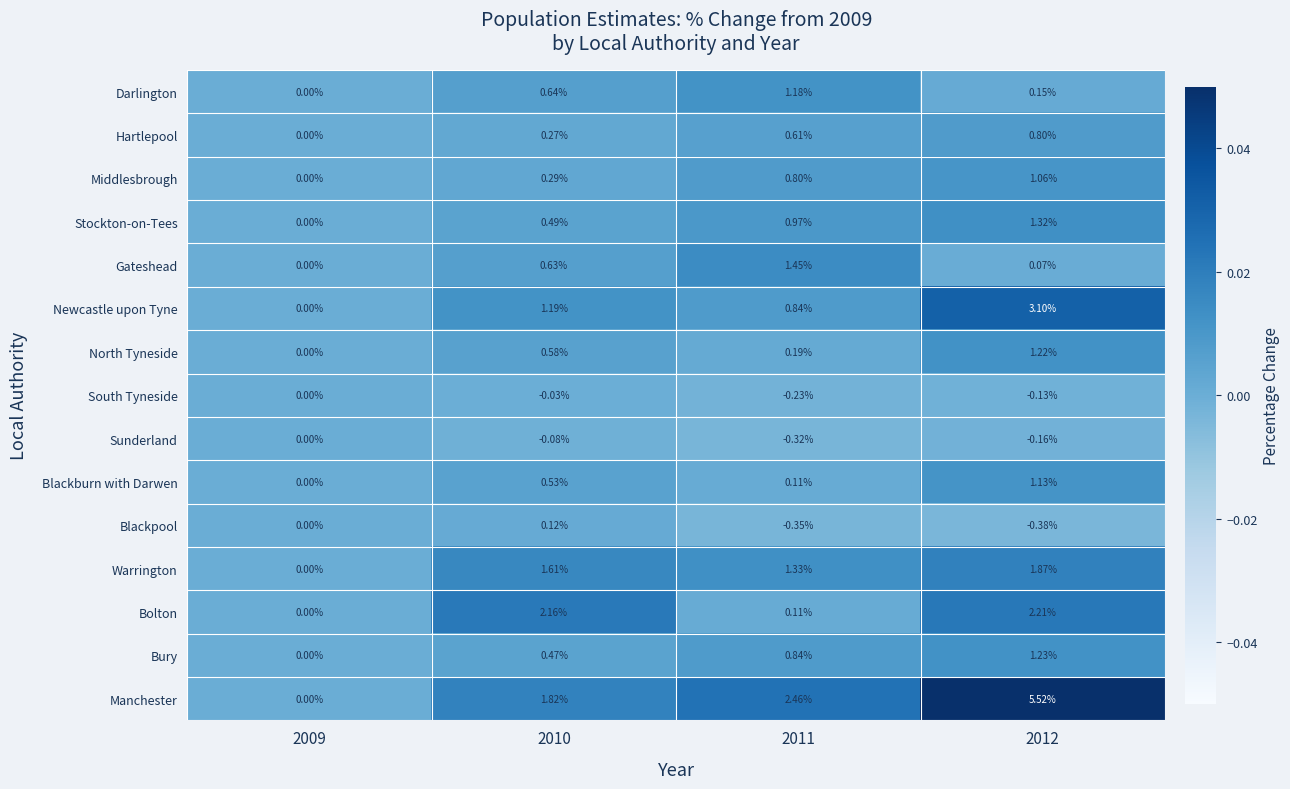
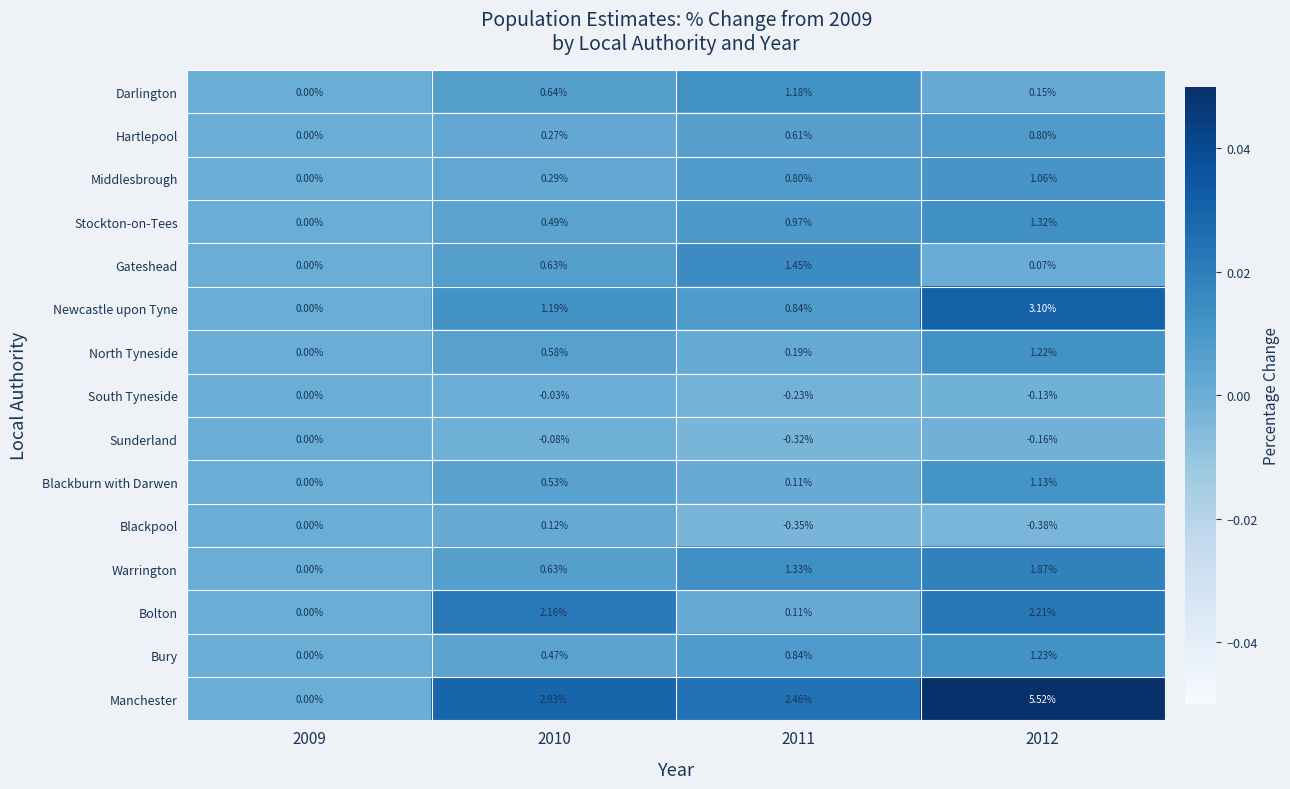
  {
    "Darlington": {
      "2009": "0.00%",
      "2010": "0.64%",
      "2011": "1.18%",
      "2012": "0.15%"
    },
    "Hartlepool": {
      "2009": "0.00%",
      "2010": "0.27%",
      "2011": "0.61%",
      "2012": "0.80%"
    },
    "Middlesbrough": {
      "2009": "0.00%",
      "2010": "0.29%",
      "2011": "0.80%",
      "2012": "1.06%"
    },
    "Stockton-on-Tees": {
      "2009": "0.00%",
      "2010": "0.49%",
      "2011": "0.97%",
      "2012": "1.32%"
    },
    "Gateshead": {
      "2009": "0.00%",
      "2010": "0.63%",
      "2011": "1.45%",
      "2012": "0.07%"
    },
    "Newcastle upon Tyne": {
      "2009": "0.00%",
      "2010": "1.19%",
      "2011": "0.84%",
      "2012": "3.10%"
    },
    "North Tyneside": {
      "2009": "0.00%",
      "2010": "0.58%",
      "2011": "0.19%",
      "2012": "1.22%"
    },
    "South Tyneside": {
      "2009": "0.00%",
      "2010": "-0.03%",
      "2011": "-0.23%",
      "2012": "-0.13%"
    },
    "Sunderland": {
      "2009": "0.00%",
      "2010": "-0.08%",
      "2011": "-0.32%",
      "2012": "-0.16%"
    },
    "Blackburn with Darwen": {
      "2009": "0.00%",
      "2010": "0.53%",
      "2011": "0.11%",
      "2012": "1.13%"
    },
    "Blackpool": {
      "2009": "0.00%",
      "2010": "0.12%",
      "2011": "-0.35%",
      "2012": "-0.38%"
    },
    "Warrington": {
      "2009": "0.00%",
-     "2010": "1.61%",
+     "2010": "0.63%",
      "2011": "1.33%",
      "2012": "1.87%"
    },
    "Bolton": {
      "2009": "0.00%",
      "2010": "2.16%",
      "2011": "0.11%",
      "2012": "2.21%"
    },
    "Bury": {
      "2009": "0.00%",
      "2010": "0.47%",
      "2011": "0.84%",
      "2012": "1.23%"
    },
    "Manchester": {
      "2009": "0.00%",
-     "2010": "1.82%",
+     "2010": "2.93%",
      "2011": "2.46%",
      "2012": "5.52%"
    }
  }
